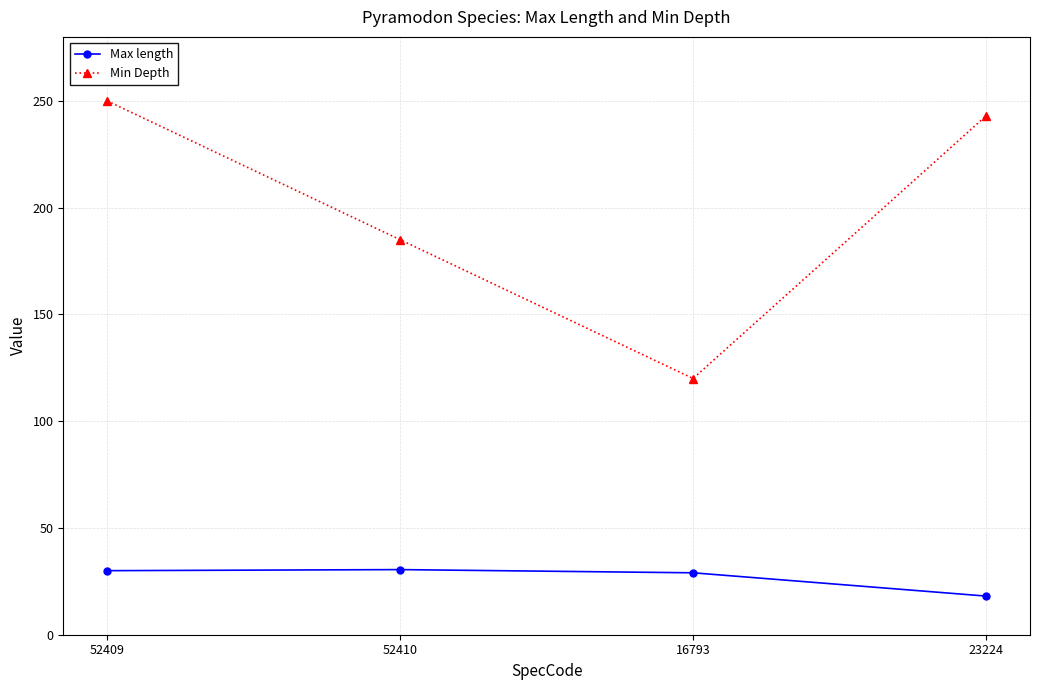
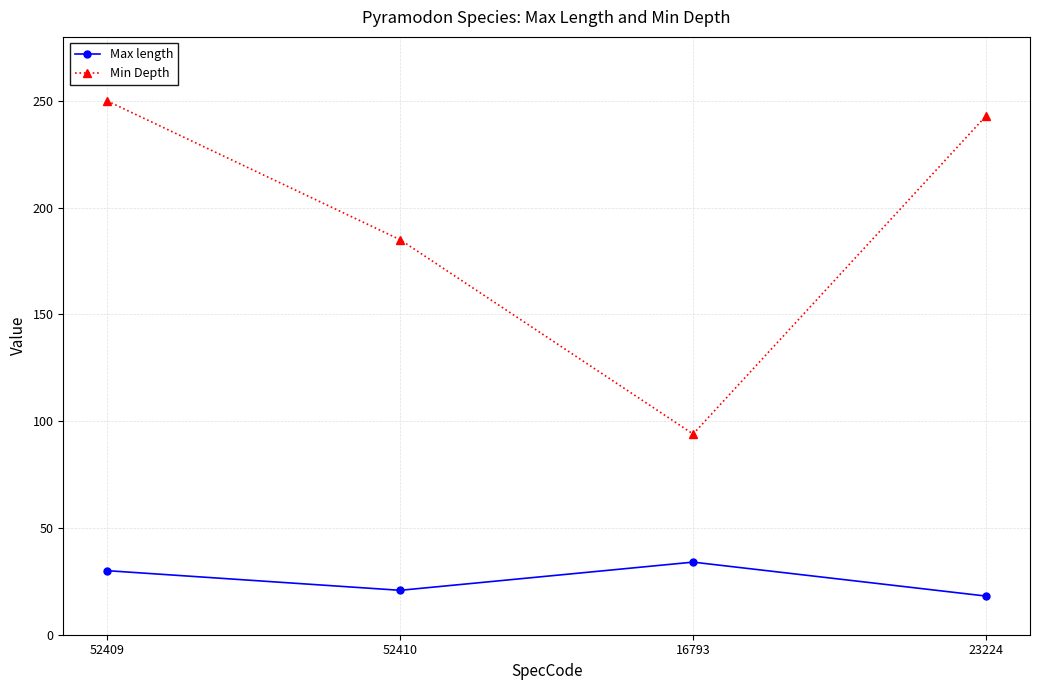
  {
    "Max length": {
      "52409": 30,
-     "52410": 31,
-     "16793": 29,
+     "52410": 21,
+     "16793": 34,
      "23224": 18
    },
    "Min Depth": {
      "52409": 250,
      "52410": 185,
-     "16793": 120,
+     "16793": 94,
      "23224": 243
    }
  }
